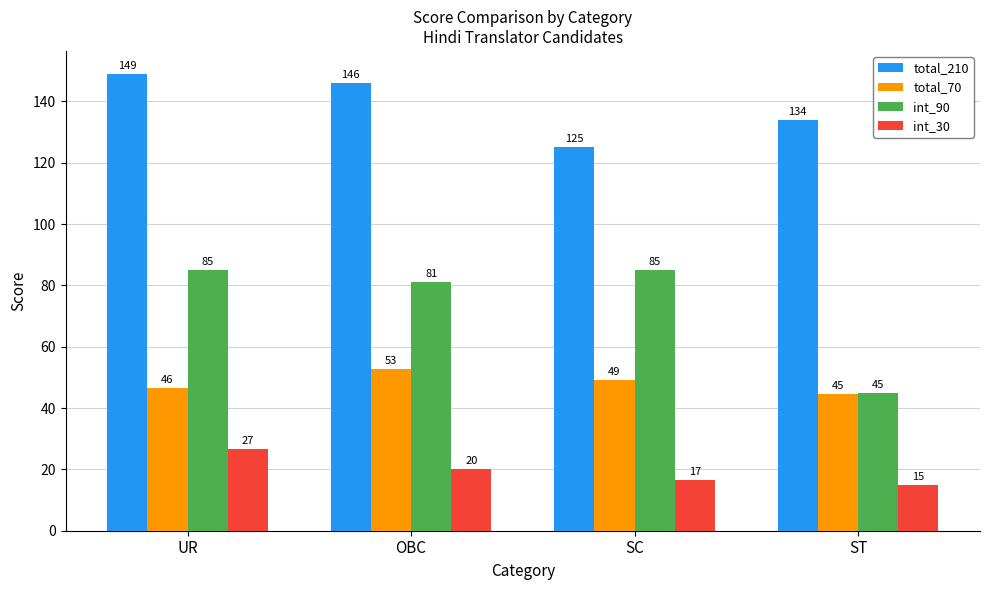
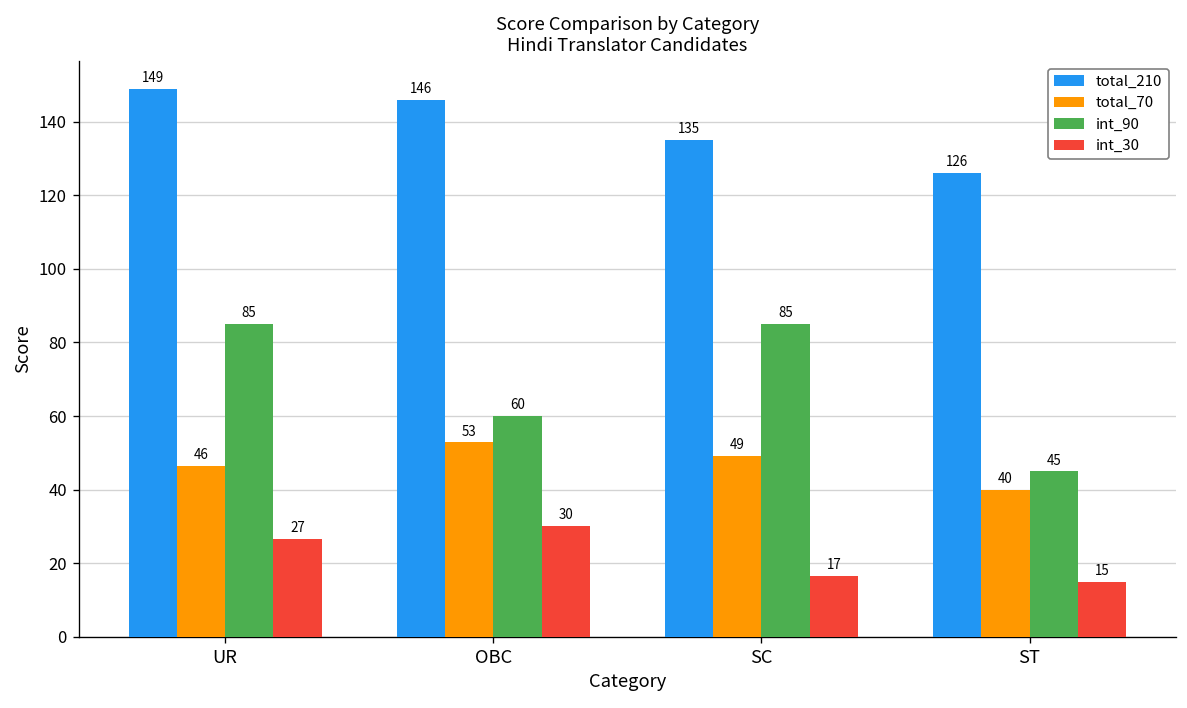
  {
    "total_210": {
      "UR": 149,
      "OBC": 146,
-     "SC": 125,
-     "ST": 134
+     "SC": 135,
+     "ST": 126
    },
    "total_70": {
      "UR": 46,
      "OBC": 53,
      "SC": 49,
-     "ST": 45
+     "ST": 40
    },
    "int_90": {
      "UR": 85,
-     "OBC": 81,
+     "OBC": 60,
      "SC": 85,
      "ST": 45
    },
    "int_30": {
      "UR": 27,
-     "OBC": 20,
+     "OBC": 30,
      "SC": 17,
      "ST": 15
    }
  }
